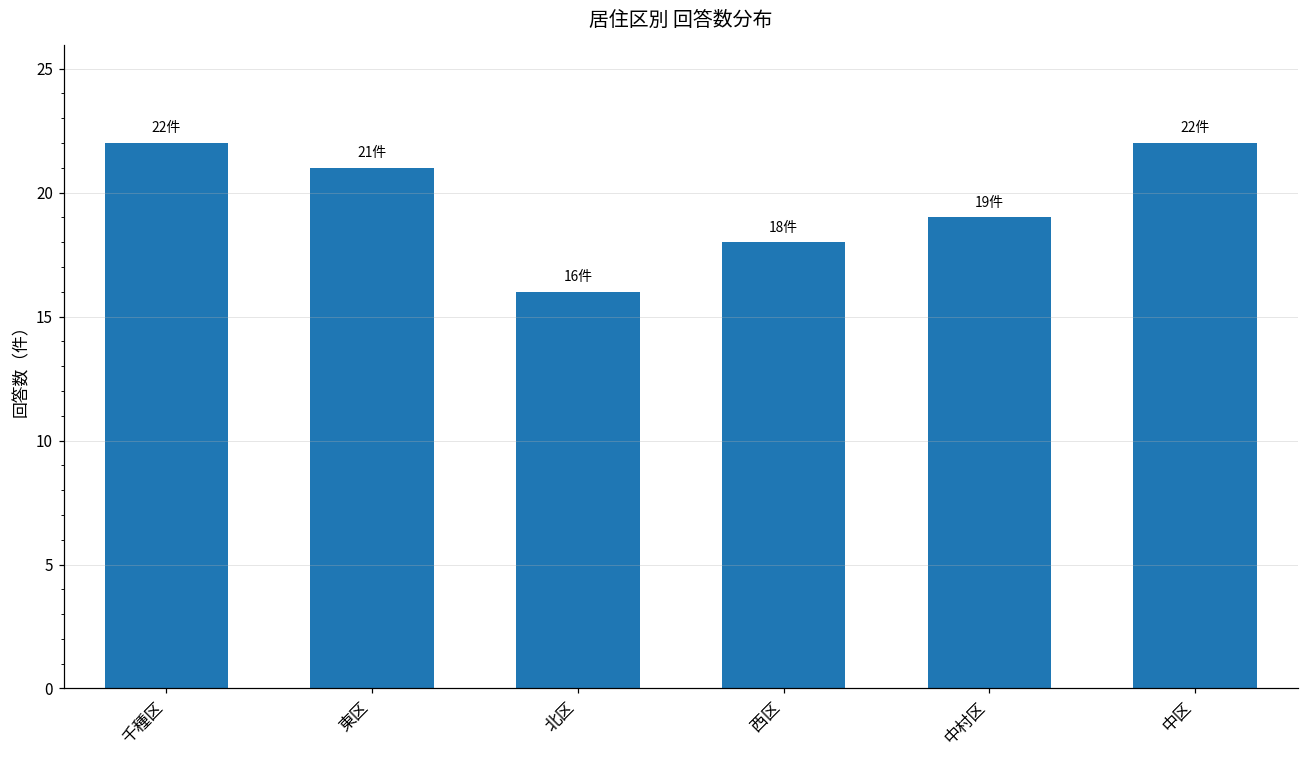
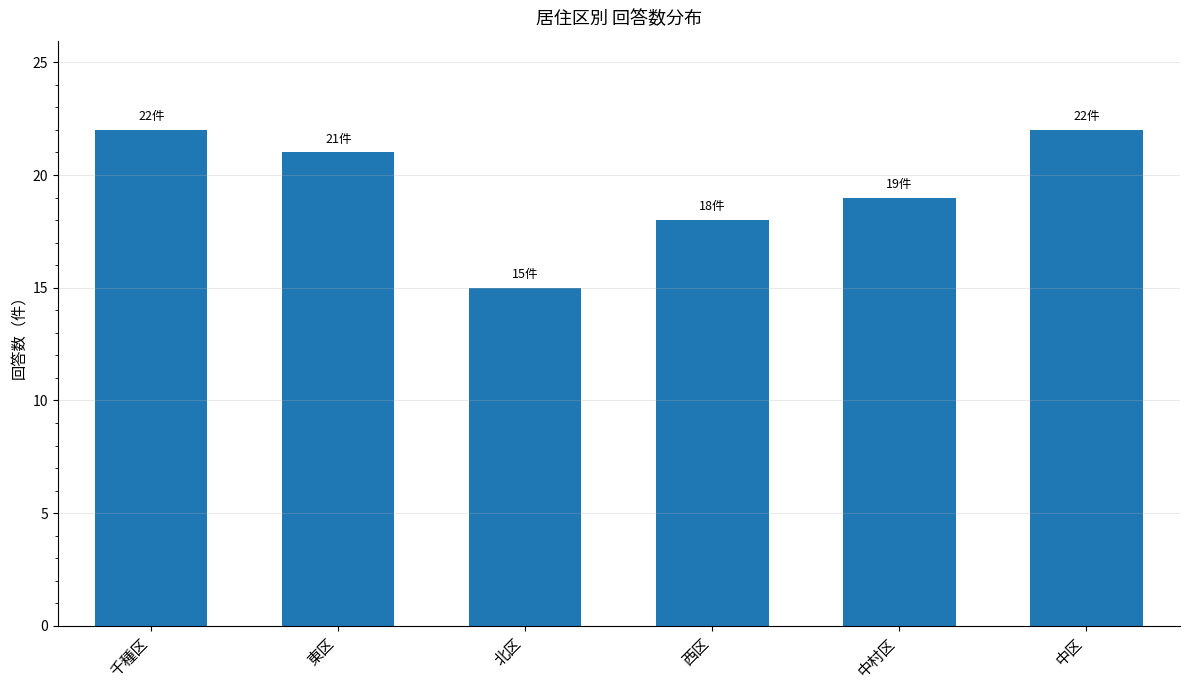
  {
    "千種区": "22件",
    "東区": "21件",
-   "北区": "16件",
+   "北区": "15件",
    "西区": "18件",
    "中村区": "19件",
    "中区": "22件"
  }
